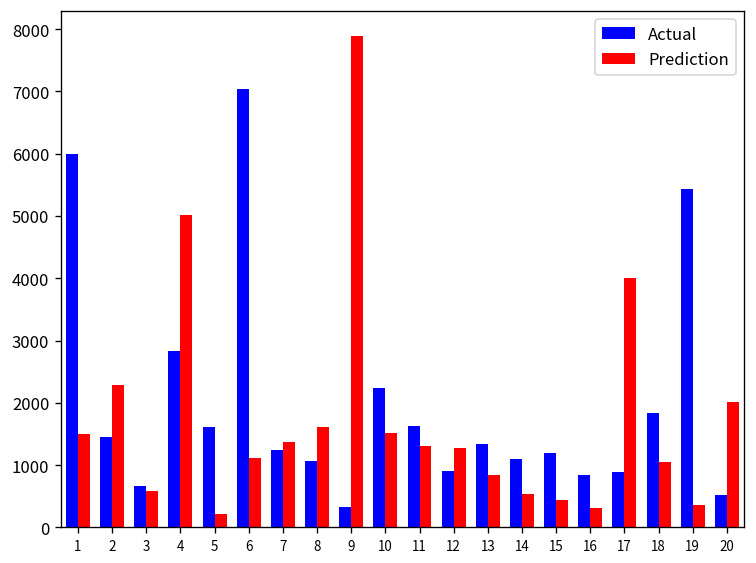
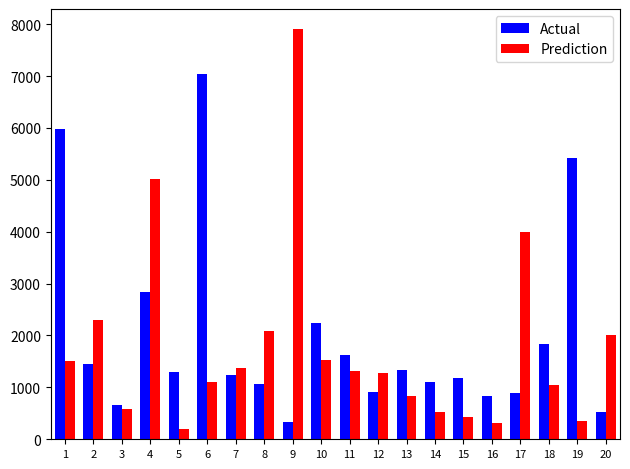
  {
    "Actual": {
      "1": 6000,
      "2": 1400,
      "3": 700,
      "4": 2800,
-     "5": 1600,
+     "5": 1300,
      "6": 7000,
      "7": 1200,
      "8": 1100,
      "9": 300,
      "10": 2200,
      "11": 1600,
      "12": 900,
      "13": 1300,
      "14": 1100,
      "15": 1200,
      "16": 800,
      "17": 900,
      "18": 1800,
      "19": 5400,
      "20": 500
    },
    "Prediction": {
      "1": 1500,
      "2": 2300,
      "3": 600,
      "4": 5000,
      "5": 200,
      "6": 1100,
      "7": 1400,
-     "8": 1600,
+     "8": 2100,
      "9": 7900,
      "10": 1500,
      "11": 1300,
      "12": 1300,
      "13": 800,
      "14": 500,
      "15": 400,
      "16": 300,
      "17": 4000,
      "18": 1000,
      "19": 400,
      "20": 2000
    }
  }
